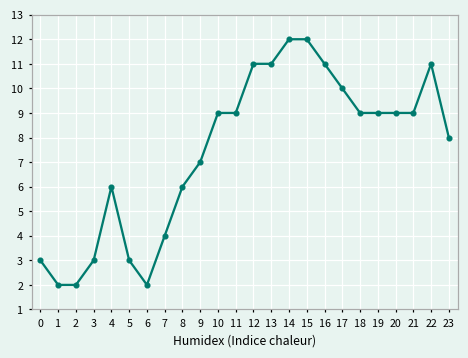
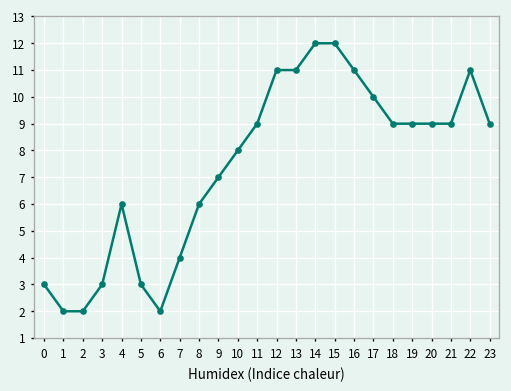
  {
    "0": 3,
    "1": 2,
    "2": 2,
    "3": 3,
    "4": 6,
    "5": 3,
    "6": 2,
    "7": 4,
    "8": 6,
    "9": 7,
-   "10": 9,
+   "10": 8,
    "11": 9,
    "12": 11,
    "13": 11,
    "14": 12,
    "15": 12,
    "16": 11,
    "17": 10,
    "18": 9,
    "19": 9,
    "20": 9,
    "21": 9,
    "22": 11,
-   "23": 8
+   "23": 9
  }
